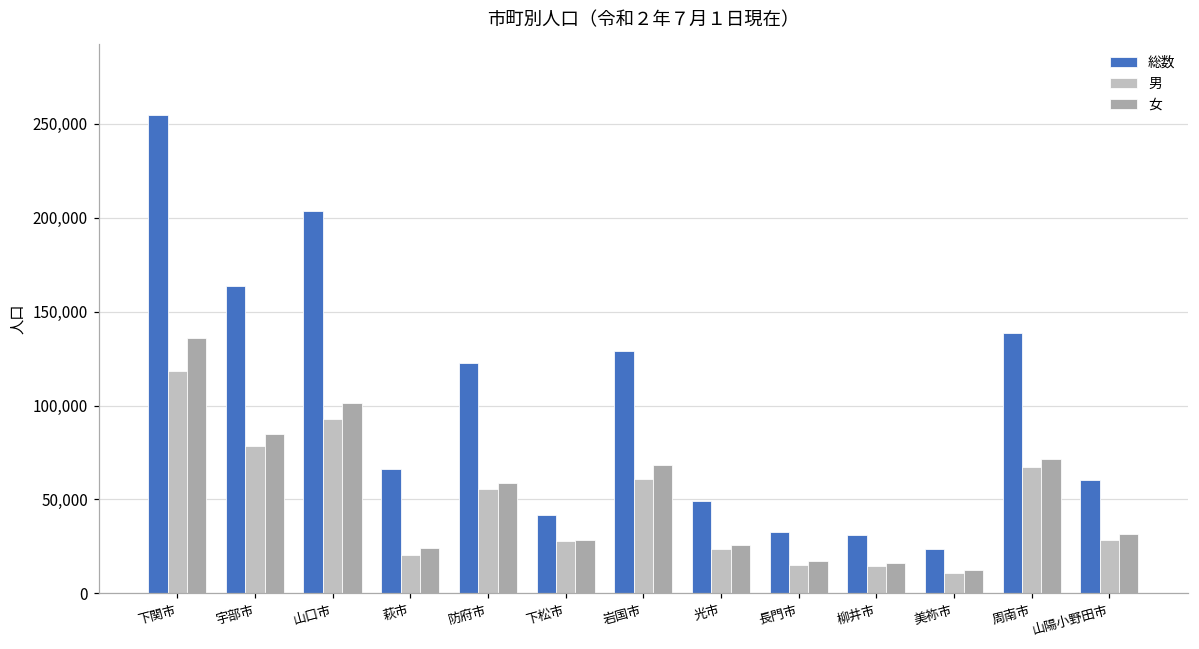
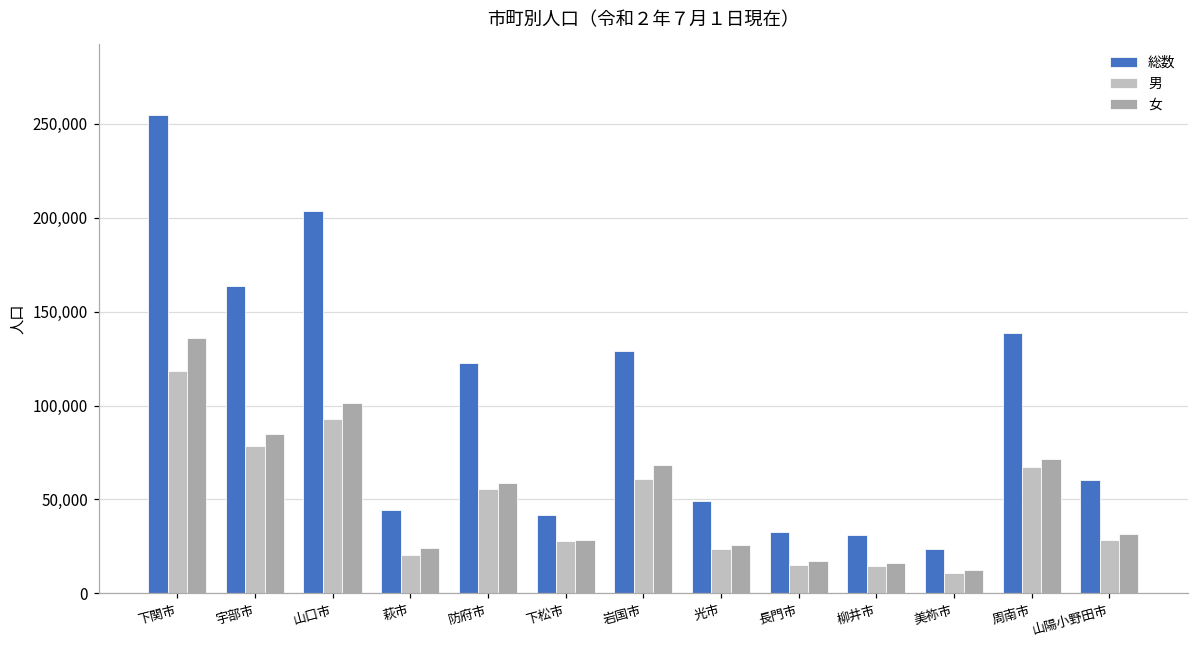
  {
    "総数": {
      "下関市": "254,000",
      "宇部市": "163,000",
      "山口市": "203,000",
-     "萩市": "66,000",
+     "萩市": "45,000",
      "防府市": "122,000",
      "下松市": "42,000",
      "岩国市": "129,000",
      "光市": "49,000",
      "長門市": "32,000",
      "柳井市": "31,000",
      "美祢市": "24,000",
      "周南市": "139,000",
      "山陽小野田市": "60,000"
    }
  }
